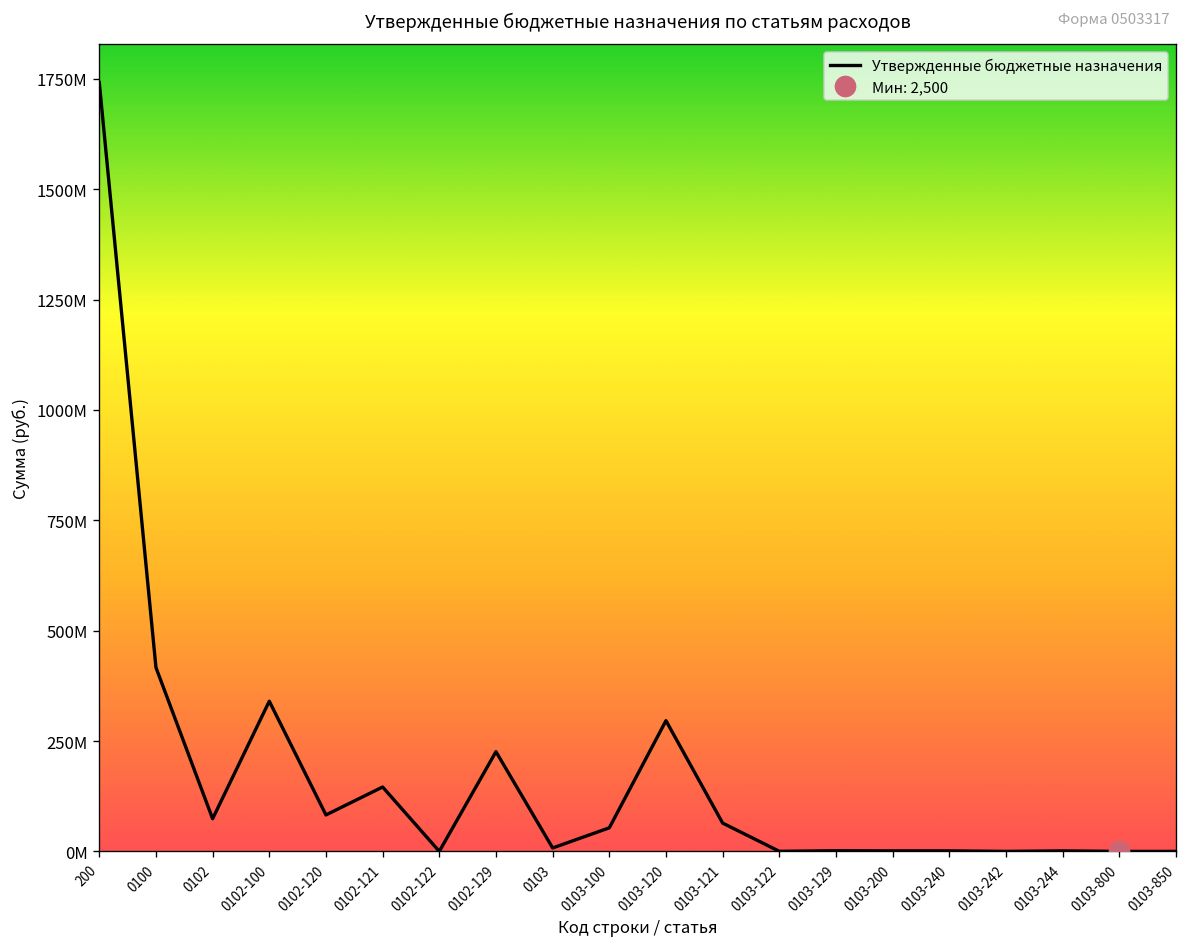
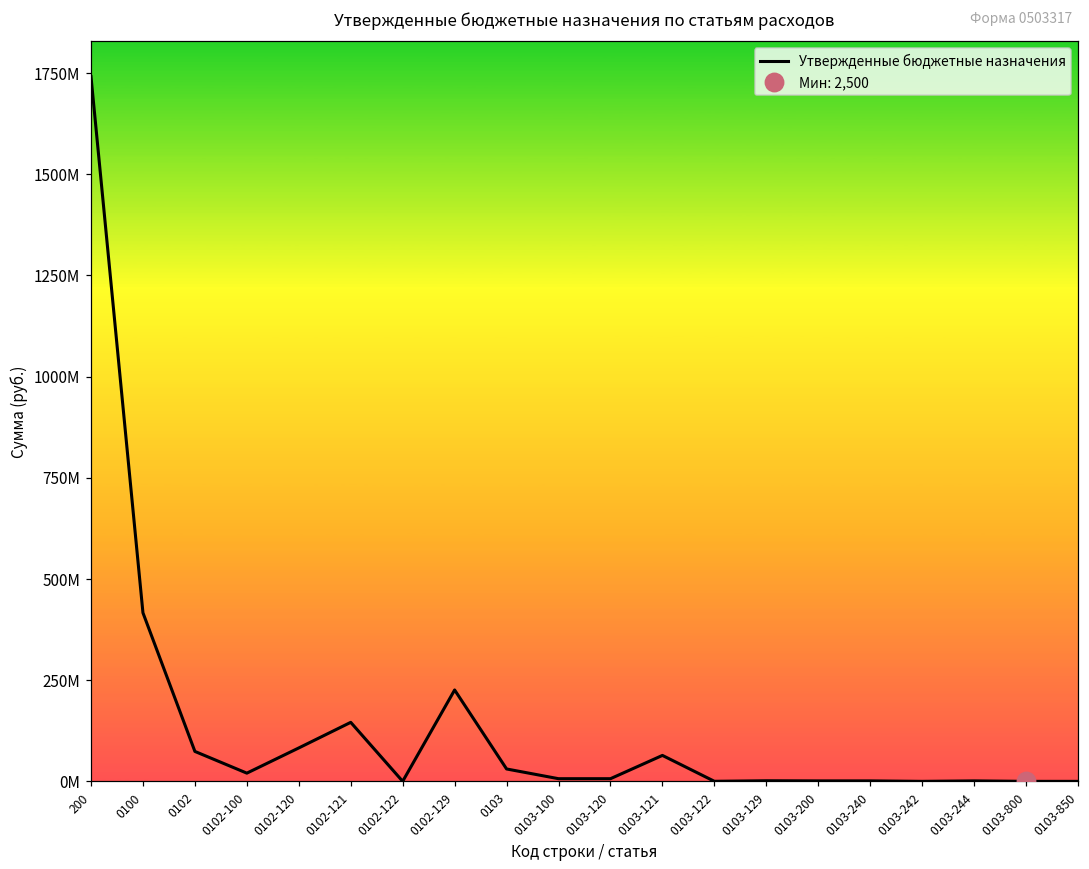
  {
    "Утвержденные бюджетные назначения": {
      "200": 1740000000,
      "0100": 420000000,
      "0102": 70000000,
-     "0102-100": 340000000,
+     "0102-100": 20000000,
      "0102-120": 80000000,
      "0102-121": 150000000,
      "0102-122": 0,
      "0102-129": 230000000,
-     "0103": 10000000,
-     "0103-100": 50000000,
-     "0103-120": 300000000,
+     "0103": 30000000,
+     "0103-100": 10000000,
+     "0103-120": 10000000,
      "0103-121": 60000000,
      "0103-122": 0,
      "0103-129": 0,
      "0103-200": 0,
      "0103-240": 0,
      "0103-242": 0,
      "0103-244": 0,
      "0103-850": 0
    }
  }
